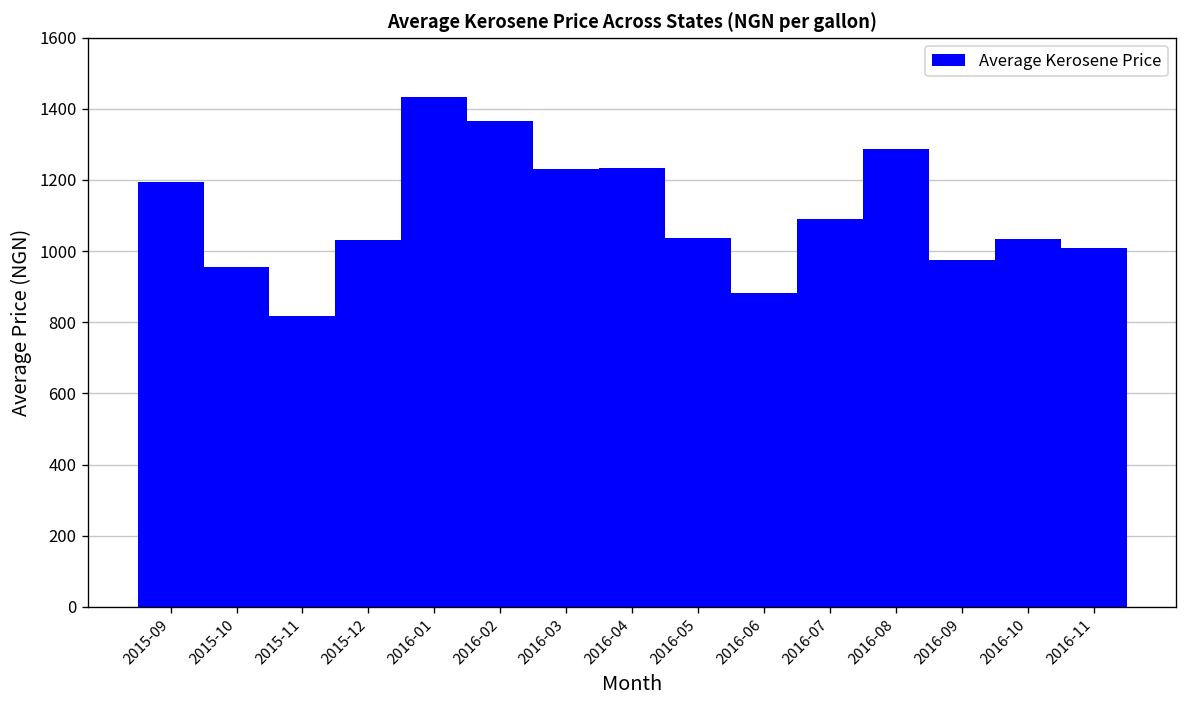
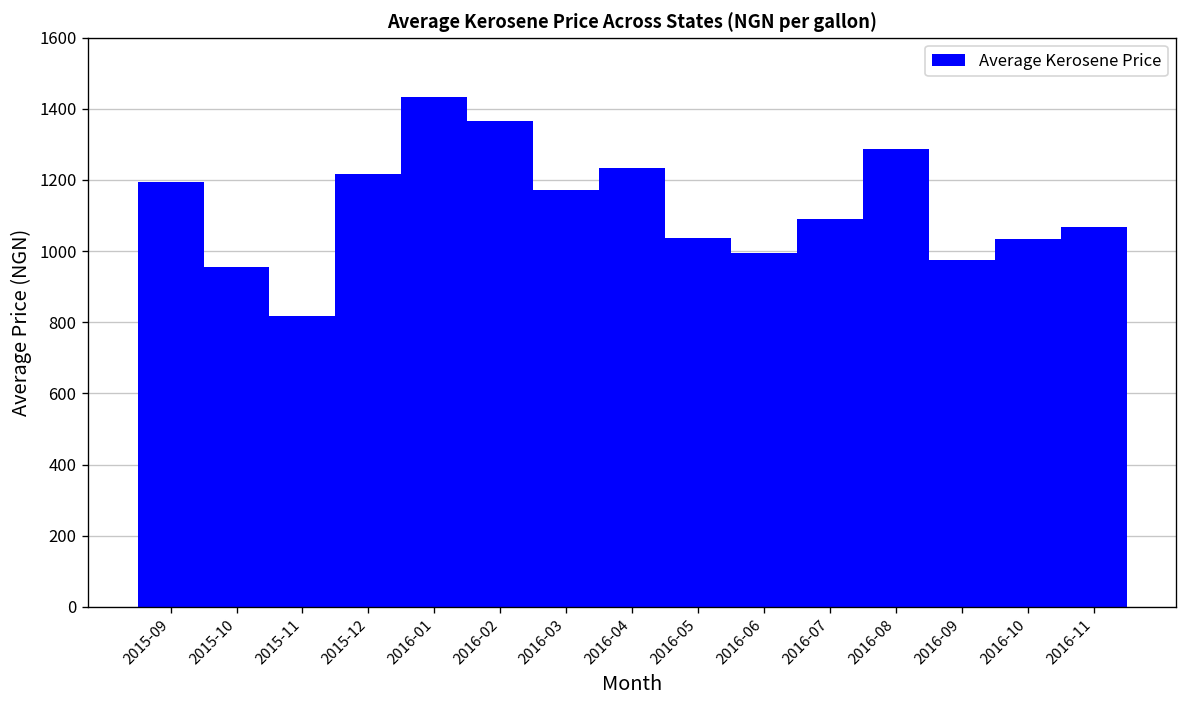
  {
    "2015-09": 1190,
    "2015-10": 960,
    "2015-11": 820,
-   "2015-12": 1030,
+   "2015-12": 1220,
    "2016-01": 1430,
    "2016-02": 1370,
-   "2016-03": 1230,
+   "2016-03": 1170,
    "2016-04": 1230,
    "2016-05": 1040,
-   "2016-06": 880,
+   "2016-06": 1000,
    "2016-07": 1090,
    "2016-08": 1290,
    "2016-09": 970,
    "2016-10": 1040,
-   "2016-11": 1010
+   "2016-11": 1070
  }
